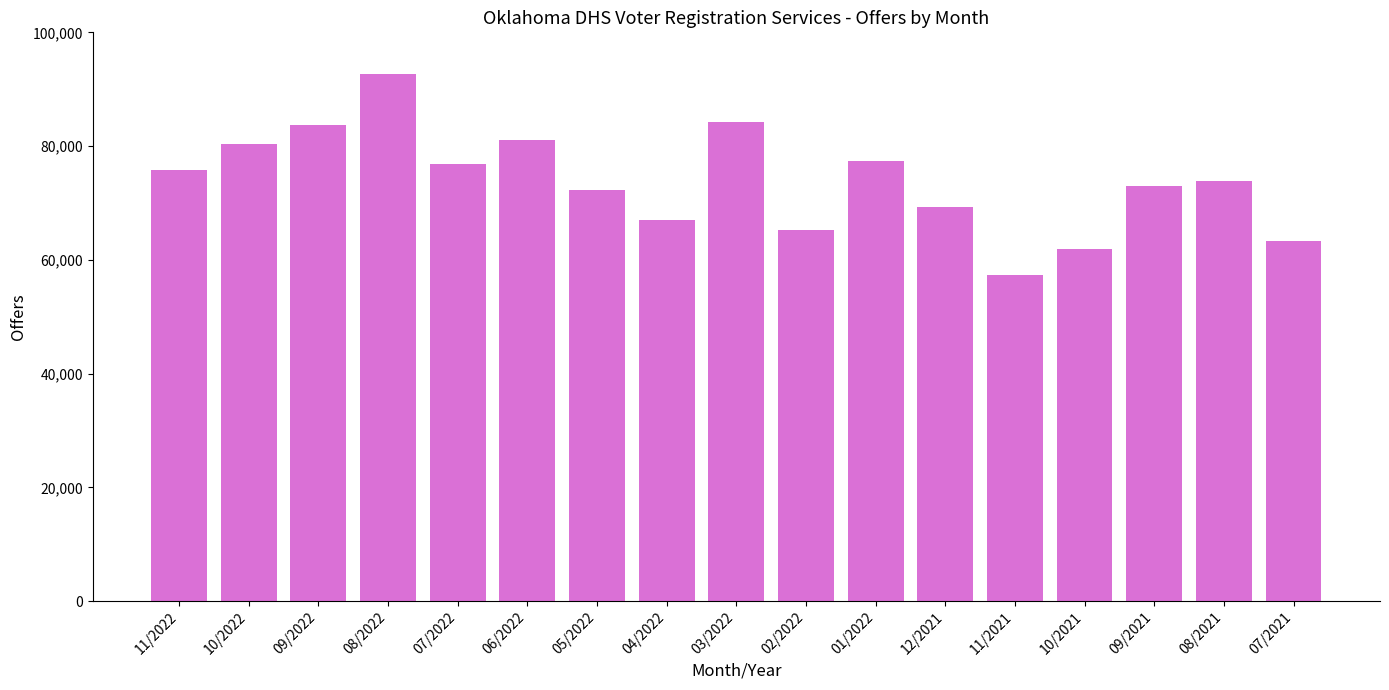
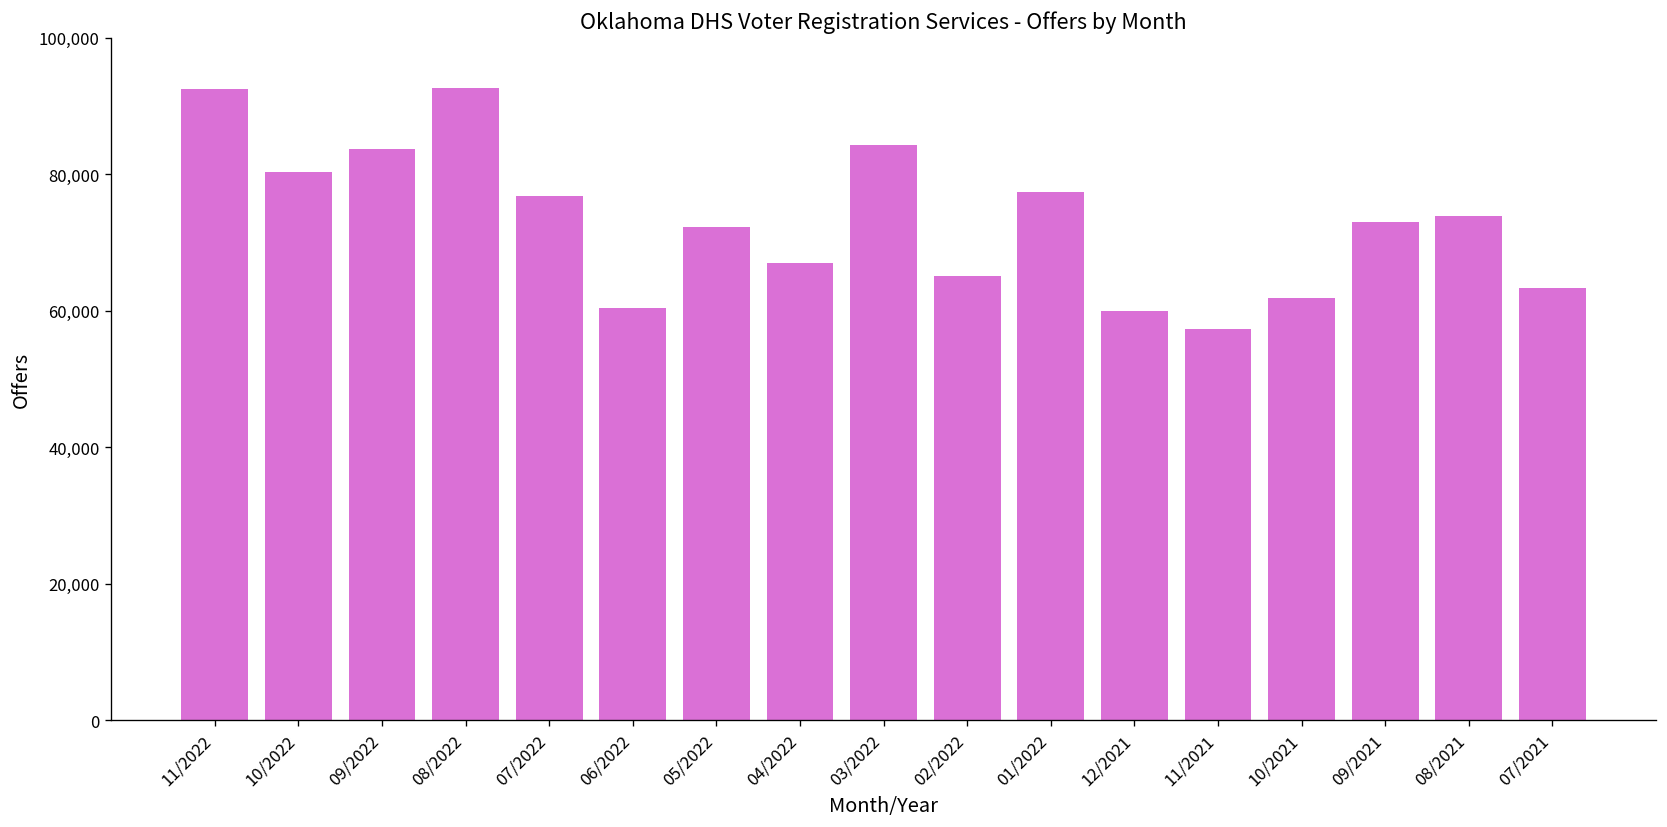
  {
-   "11/2022": "76,000",
+   "11/2022": "92,000",
    "10/2022": "80,000",
    "09/2022": "84,000",
    "08/2022": "93,000",
    "07/2022": "77,000",
-   "06/2022": "81,000",
+   "06/2022": "60,000",
    "05/2022": "72,000",
    "04/2022": "67,000",
    "03/2022": "84,000",
    "02/2022": "65,000",
    "01/2022": "77,000",
-   "12/2021": "69,000",
+   "12/2021": "60,000",
    "11/2021": "57,000",
    "10/2021": "62,000",
    "09/2021": "73,000",
    "08/2021": "74,000",
    "07/2021": "63,000"
  }
